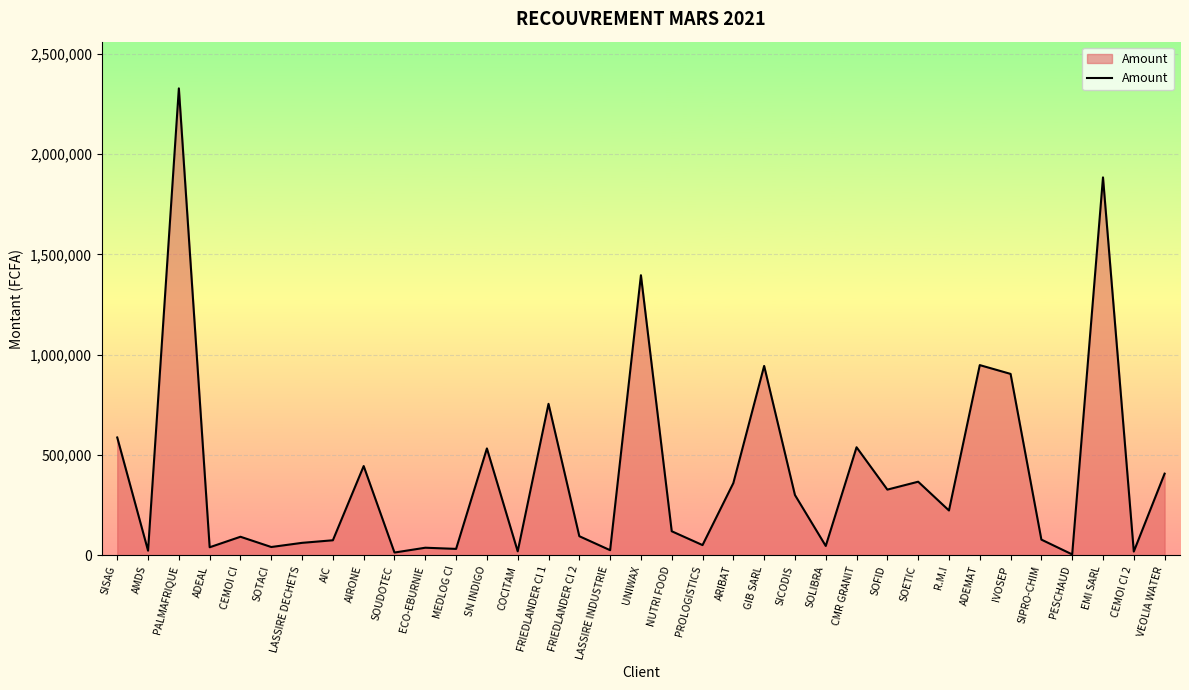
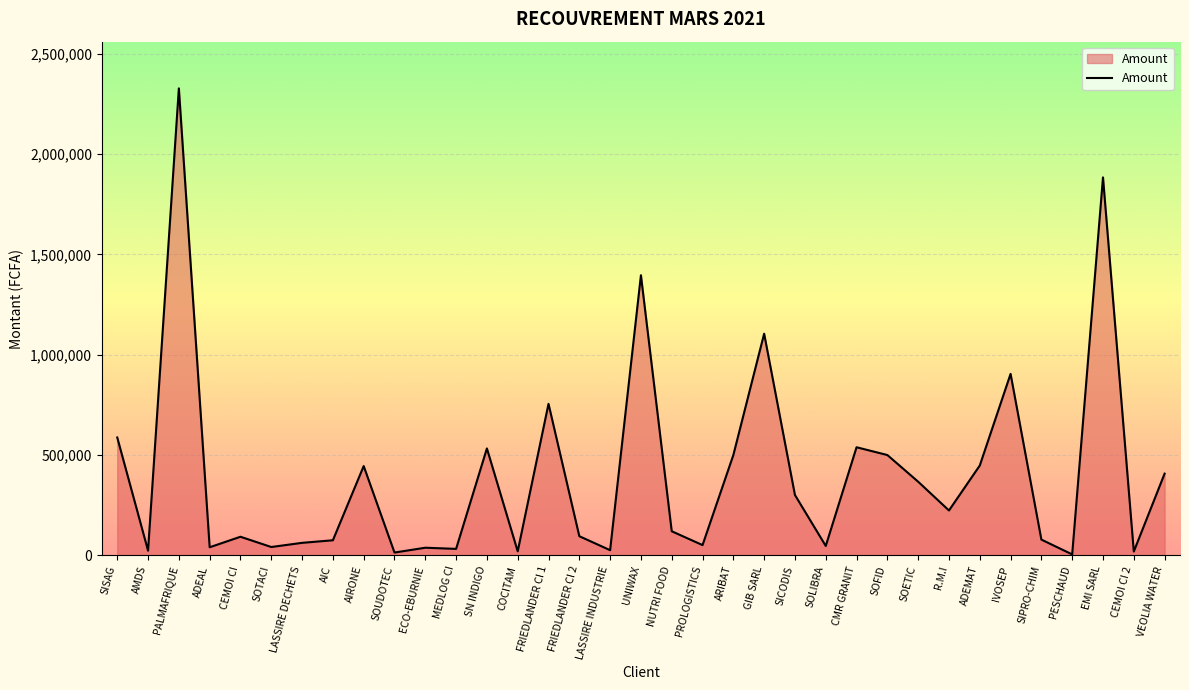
  {
    "SISAG": "590,000",
    "AMDS": "20,000",
    "PALMAFRIQUE": "2,330,000",
    "ADEAL": "40,000",
    "CEMOI CI": "90,000",
    "SOTACI": "40,000",
    "LASSIRE DECHETS": "60,000",
    "AIC": "80,000",
    "AIRONE": "450,000",
    "SOUDOTEC": "10,000",
    "ECO-EBURNIE": "40,000",
    "MEDLOG CI": "30,000",
    "SN INDIGO": "530,000",
    "COCITAM": "20,000",
    "FRIEDLANDER CI 1": "760,000",
    "FRIEDLANDER CI 2": "100,000",
    "LASSIRE INDUSTRIE": "30,000",
    "UNIWAX": "1,400,000",
    "NUTRI FOOD": "120,000",
    "PROLOGISTICS": "50,000",
-   "ARIBAT": "360,000",
-   "GIB SARL": "940,000",
+   "ARIBAT": "500,000",
+   "GIB SARL": "1,100,000",
    "SICODIS": "300,000",
    "SOLIBRA": "50,000",
    "CMR GRANIT": "540,000",
-   "SOFID": "330,000",
+   "SOFID": "500,000",
    "SOETIC": "370,000",
    "R.M.I": "220,000",
-   "ADEMAT": "950,000",
+   "ADEMAT": "450,000",
    "IVOSEP": "900,000",
    "SIPRO-CHIM": "80,000",
    "PESCHAUD": "0",
    "EMI SARL": "1,880,000",
    "CEMOI CI 2": "20,000",
    "VEOLIA WATER": "410,000"
  }
